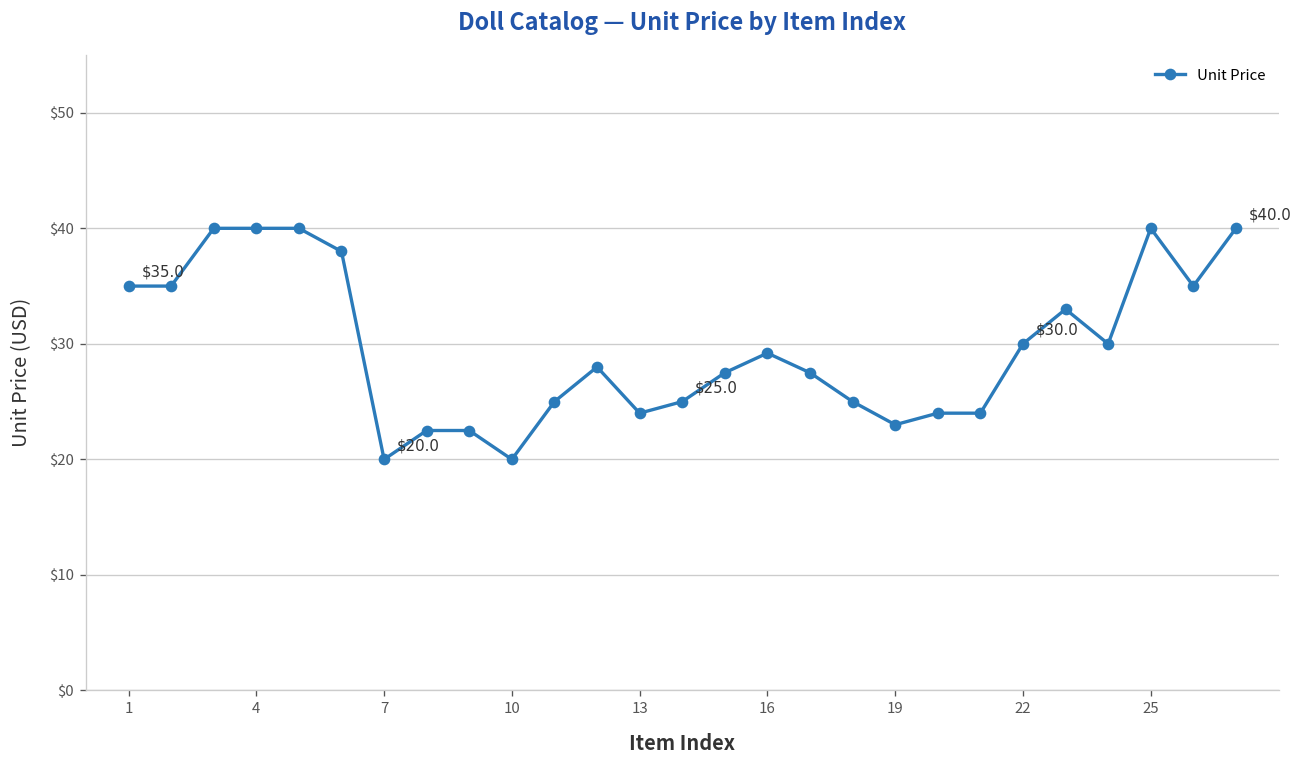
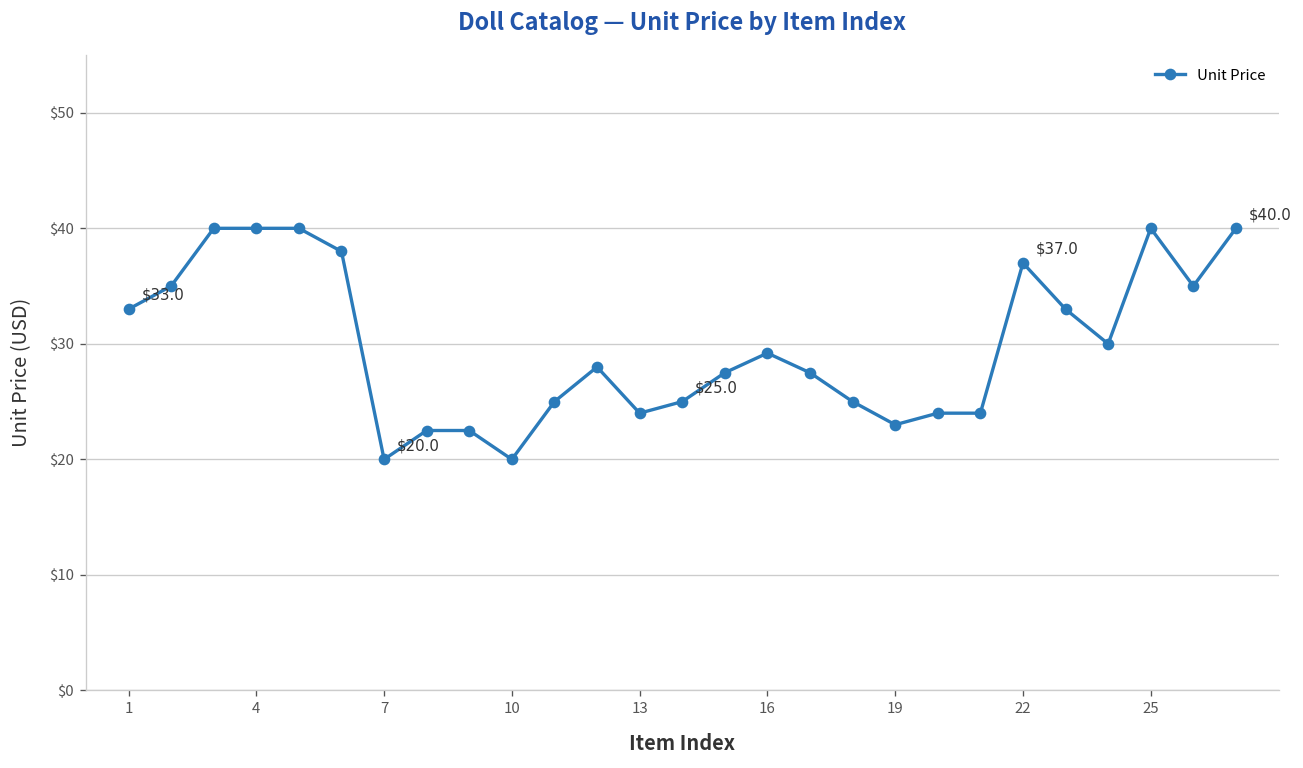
  {
-   "1": "$35.0",
+   "1": "$33.0",
    "7": "$20.0",
-   "22": "$30.0"
+   "22": "$37.0"
  }
